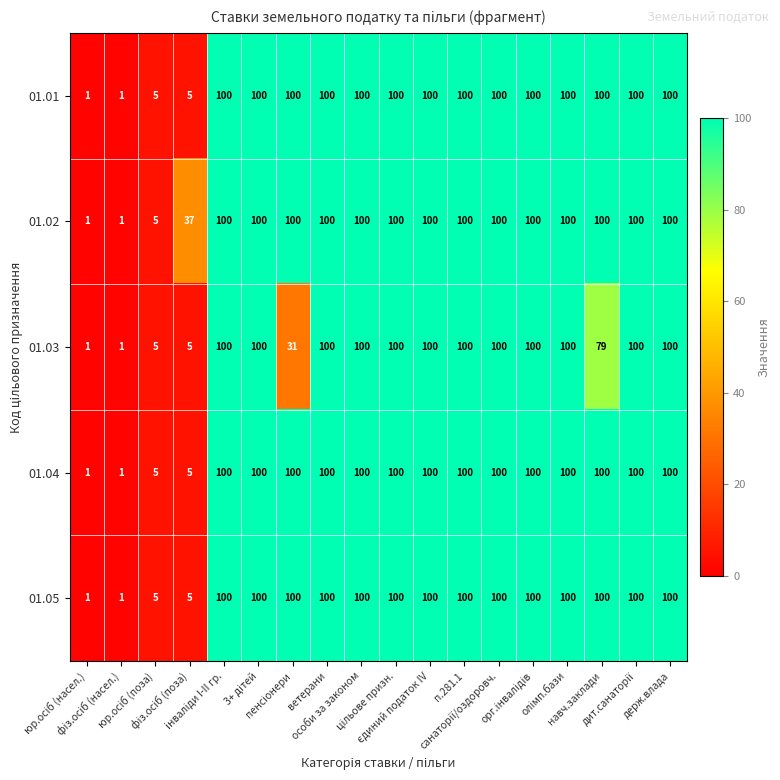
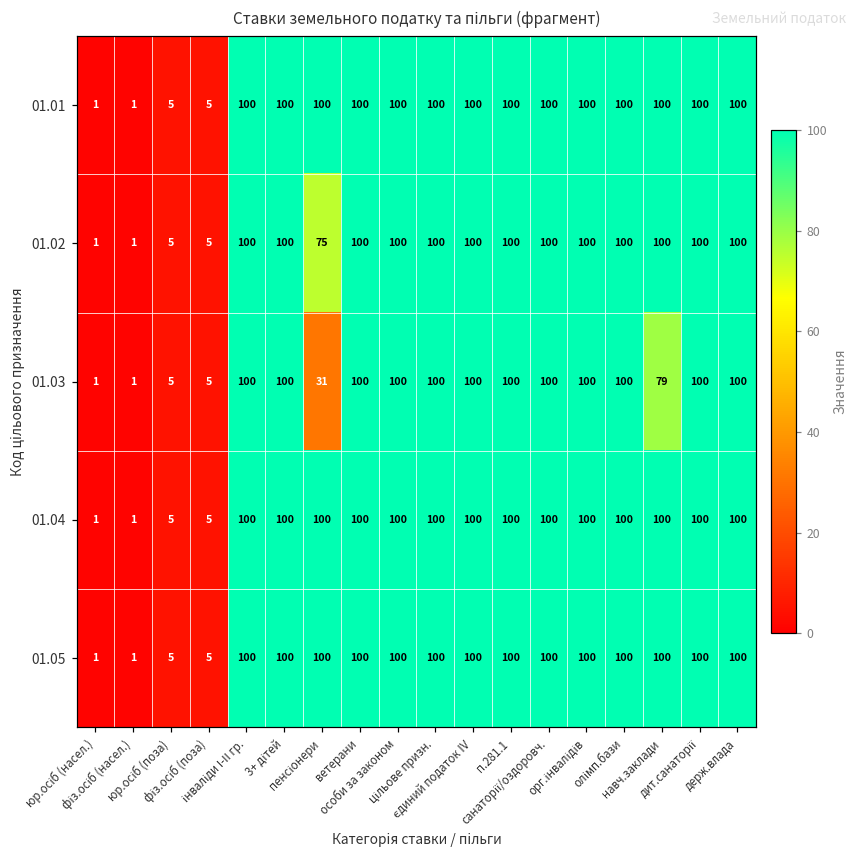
  {
    "01.01": {
      "юр.осіб (насел.)": 1,
      "фіз.осіб (насел.)": 1,
      "юр.осіб (поза)": 5,
      "фіз.осіб (поза)": 5,
      "інваліди І-ІІ гр.": 100,
      "3+ дітей": 100,
      "пенсіонери": 100,
      "ветерани": 100,
      "особи за законом": 100,
      "цільове призн.": 100,
      "єдиний податок IV": 100,
      "п.281.1": 100,
      "санаторії/оздоровч.": 100,
      "орг.інвалідів": 100,
      "олімп.бази": 100,
      "навч.заклади": 100,
      "дит.санаторії": 100,
      "держ.влада": 100
    },
    "01.02": {
      "юр.осіб (насел.)": 1,
      "фіз.осіб (насел.)": 1,
      "юр.осіб (поза)": 5,
-     "фіз.осіб (поза)": 37,
+     "фіз.осіб (поза)": 5,
      "інваліди І-ІІ гр.": 100,
      "3+ дітей": 100,
-     "пенсіонери": 100,
+     "пенсіонери": 75,
      "ветерани": 100,
      "особи за законом": 100,
      "цільове призн.": 100,
      "єдиний податок IV": 100,
      "п.281.1": 100,
      "санаторії/оздоровч.": 100,
      "орг.інвалідів": 100,
      "олімп.бази": 100,
      "навч.заклади": 100,
      "дит.санаторії": 100,
      "держ.влада": 100
    },
    "01.03": {
      "юр.осіб (насел.)": 1,
      "фіз.осіб (насел.)": 1,
      "юр.осіб (поза)": 5,
      "фіз.осіб (поза)": 5,
      "інваліди І-ІІ гр.": 100,
      "3+ дітей": 100,
      "пенсіонери": 31,
      "ветерани": 100,
      "особи за законом": 100,
      "цільове призн.": 100,
      "єдиний податок IV": 100,
      "п.281.1": 100,
      "санаторії/оздоровч.": 100,
      "орг.інвалідів": 100,
      "олімп.бази": 100,
      "навч.заклади": 79,
      "дит.санаторії": 100,
      "держ.влада": 100
    },
    "01.04": {
      "юр.осіб (насел.)": 1,
      "фіз.осіб (насел.)": 1,
      "юр.осіб (поза)": 5,
      "фіз.осіб (поза)": 5,
      "інваліди І-ІІ гр.": 100,
      "3+ дітей": 100,
      "пенсіонери": 100,
      "ветерани": 100,
      "особи за законом": 100,
      "цільове призн.": 100,
      "єдиний податок IV": 100,
      "п.281.1": 100,
      "санаторії/оздоровч.": 100,
      "орг.інвалідів": 100,
      "олімп.бази": 100,
      "навч.заклади": 100,
      "дит.санаторії": 100,
      "держ.влада": 100
    },
    "01.05": {
      "юр.осіб (насел.)": 1,
      "фіз.осіб (насел.)": 1,
      "юр.осіб (поза)": 5,
      "фіз.осіб (поза)": 5,
      "інваліди І-ІІ гр.": 100,
      "3+ дітей": 100,
      "пенсіонери": 100,
      "ветерани": 100,
      "особи за законом": 100,
      "цільове призн.": 100,
      "єдиний податок IV": 100,
      "п.281.1": 100,
      "санаторії/оздоровч.": 100,
      "орг.інвалідів": 100,
      "олімп.бази": 100,
      "навч.заклади": 100,
      "дит.санаторії": 100,
      "держ.влада": 100
    }
  }
